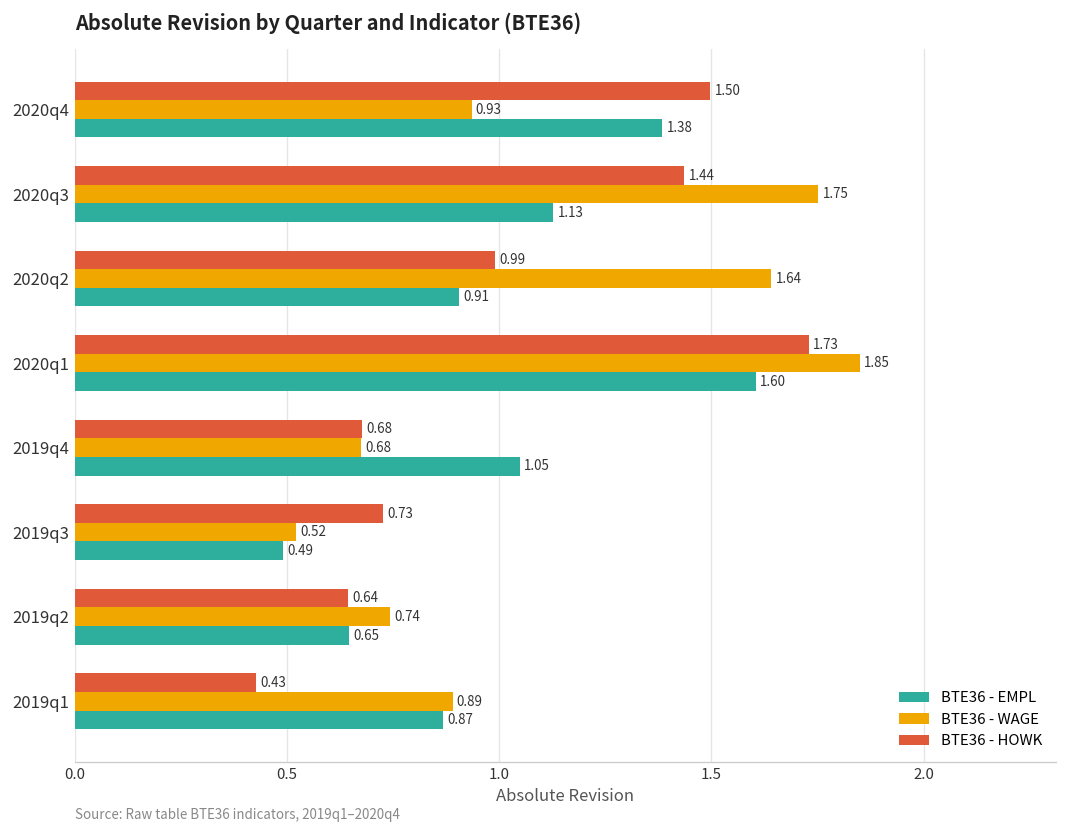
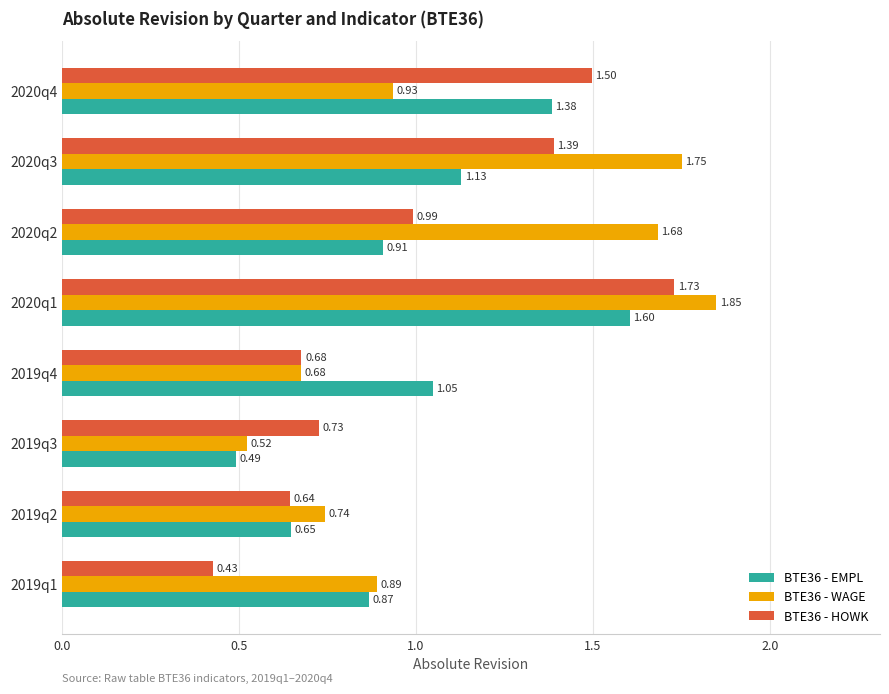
  {
    "BTE36 - EMPL": {
      "2020q4": 1.38,
      "2020q3": 1.13,
      "2020q2": 0.91,
      "2020q1": 1.60,
      "2019q4": 1.05,
      "2019q3": 0.49,
      "2019q2": 0.65,
      "2019q1": 0.87
    },
    "BTE36 - WAGE": {
      "2020q4": 0.93,
      "2020q3": 1.75,
-     "2020q2": 1.64,
+     "2020q2": 1.68,
      "2020q1": 1.85,
      "2019q4": 0.68,
      "2019q3": 0.52,
      "2019q2": 0.74,
      "2019q1": 0.89
    },
    "BTE36 - HOWK": {
      "2020q4": 1.50,
-     "2020q3": 1.44,
+     "2020q3": 1.39,
      "2020q2": 0.99,
      "2020q1": 1.73,
      "2019q4": 0.68,
      "2019q3": 0.73,
      "2019q2": 0.64,
      "2019q1": 0.43
    }
  }
